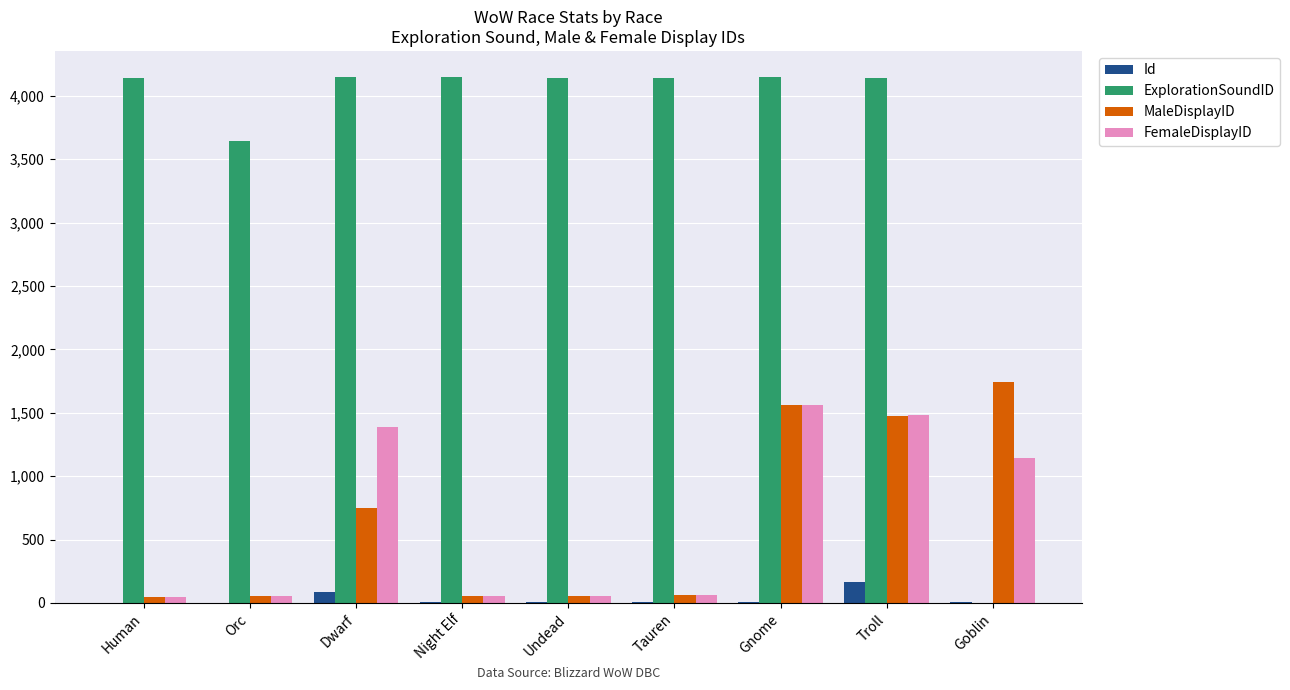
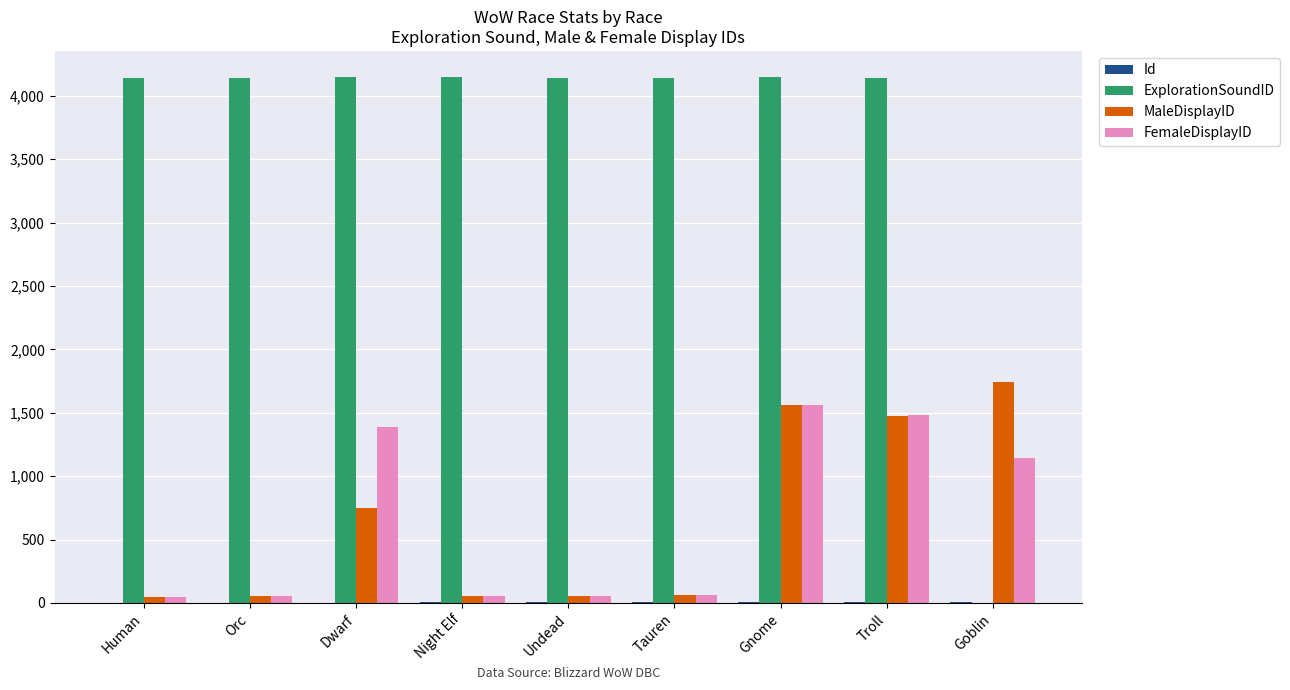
  {
    "Id": {
-     "Dwarf": "90",
-     "Troll": "170"
+     "Dwarf": "0",
+     "Troll": "10"
    },
    "ExplorationSoundID": {
      "Human": "4,140",
-     "Orc": "3,640",
+     "Orc": "4,140",
      "Dwarf": "4,150",
      "Night Elf": "4,150",
      "Undead": "4,140",
      "Tauren": "4,140",
      "Gnome": "4,150",
      "Troll": "4,140",
      "Goblin": "0"
    },
    "MaleDisplayID": {
      "Human": "50",
      "Orc": "50",
      "Dwarf": "750",
      "Night Elf": "60",
      "Undead": "60",
      "Tauren": "60",
      "Gnome": "1,560",
      "Troll": "1,480",
      "Goblin": "1,740"
    },
    "FemaleDisplayID": {
      "Human": "50",
      "Orc": "50",
      "Dwarf": "1,390",
      "Night Elf": "60",
      "Undead": "60",
      "Tauren": "60",
      "Gnome": "1,560",
      "Troll": "1,480",
      "Goblin": "1,140"
    }
  }
